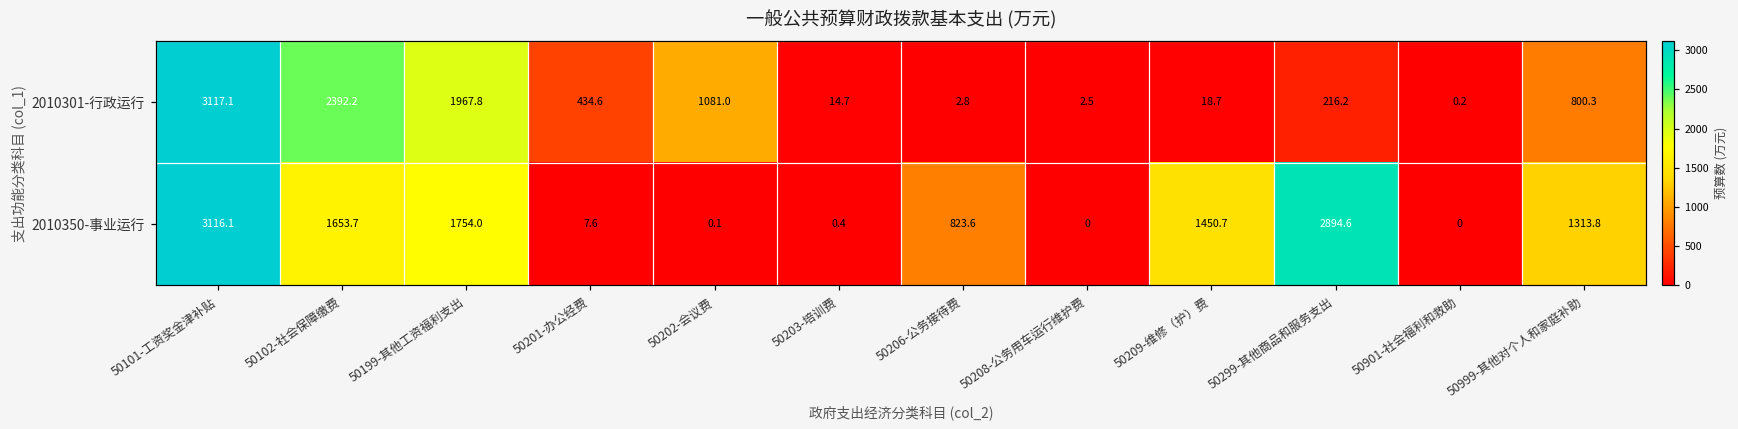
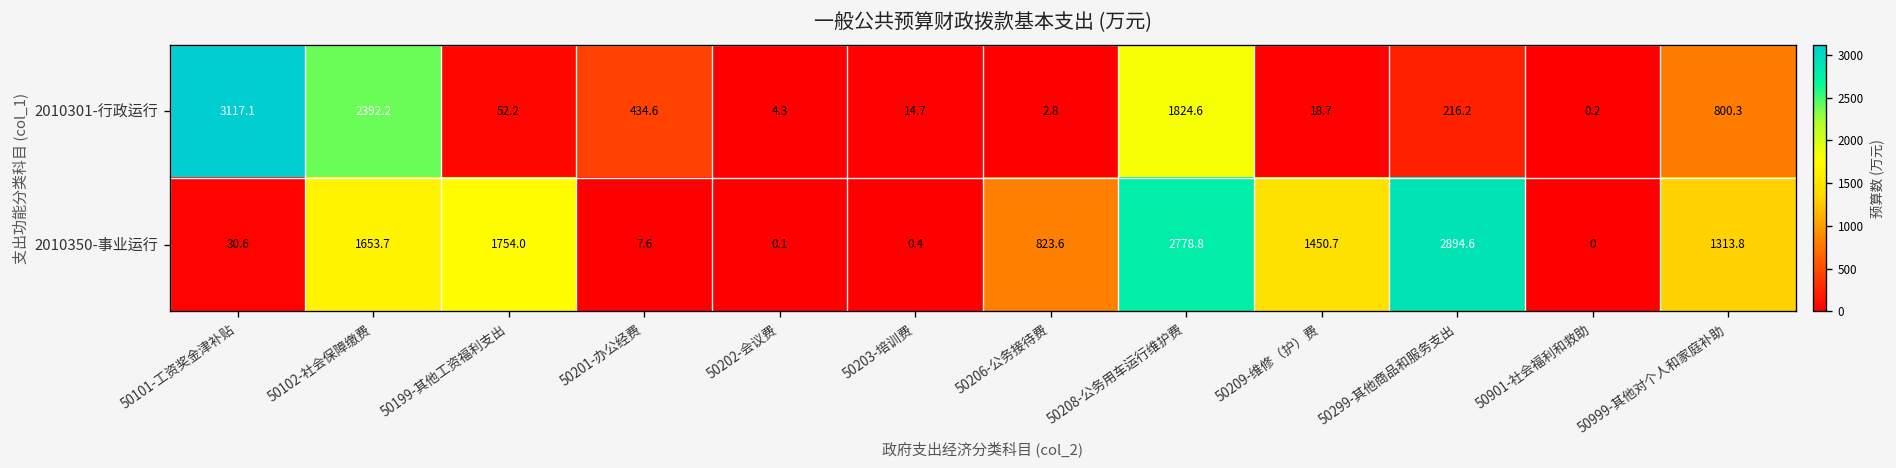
  {
    "2010301-行政运行": {
      "50101-工资奖金津补贴": 3117.1,
      "50102-社会保障缴费": 2392.2,
-     "50199-其他工资福利支出": 1967.8,
+     "50199-其他工资福利支出": 52.2,
      "50201-办公经费": 434.6,
-     "50202-会议费": 1081.0,
+     "50202-会议费": 4.3,
      "50203-培训费": 14.7,
      "50206-公务接待费": 2.8,
-     "50208-公务用车运行维护费": 2.5,
+     "50208-公务用车运行维护费": 1824.6,
      "50209-维修（护）费": 18.7,
      "50299-其他商品和服务支出": 216.2,
      "50901-社会福利和救助": 0.2,
      "50999-其他对个人和家庭补助": 800.3
    },
    "2010350-事业运行": {
-     "50101-工资奖金津补贴": 3116.1,
+     "50101-工资奖金津补贴": 30.6,
      "50102-社会保障缴费": 1653.7,
      "50199-其他工资福利支出": 1754.0,
      "50201-办公经费": 7.6,
      "50202-会议费": 0.1,
      "50203-培训费": 0.4,
      "50206-公务接待费": 823.6,
-     "50208-公务用车运行维护费": 0,
+     "50208-公务用车运行维护费": 2778.8,
      "50209-维修（护）费": 1450.7,
      "50299-其他商品和服务支出": 2894.6,
      "50901-社会福利和救助": 0,
      "50999-其他对个人和家庭补助": 1313.8
    }
  }
